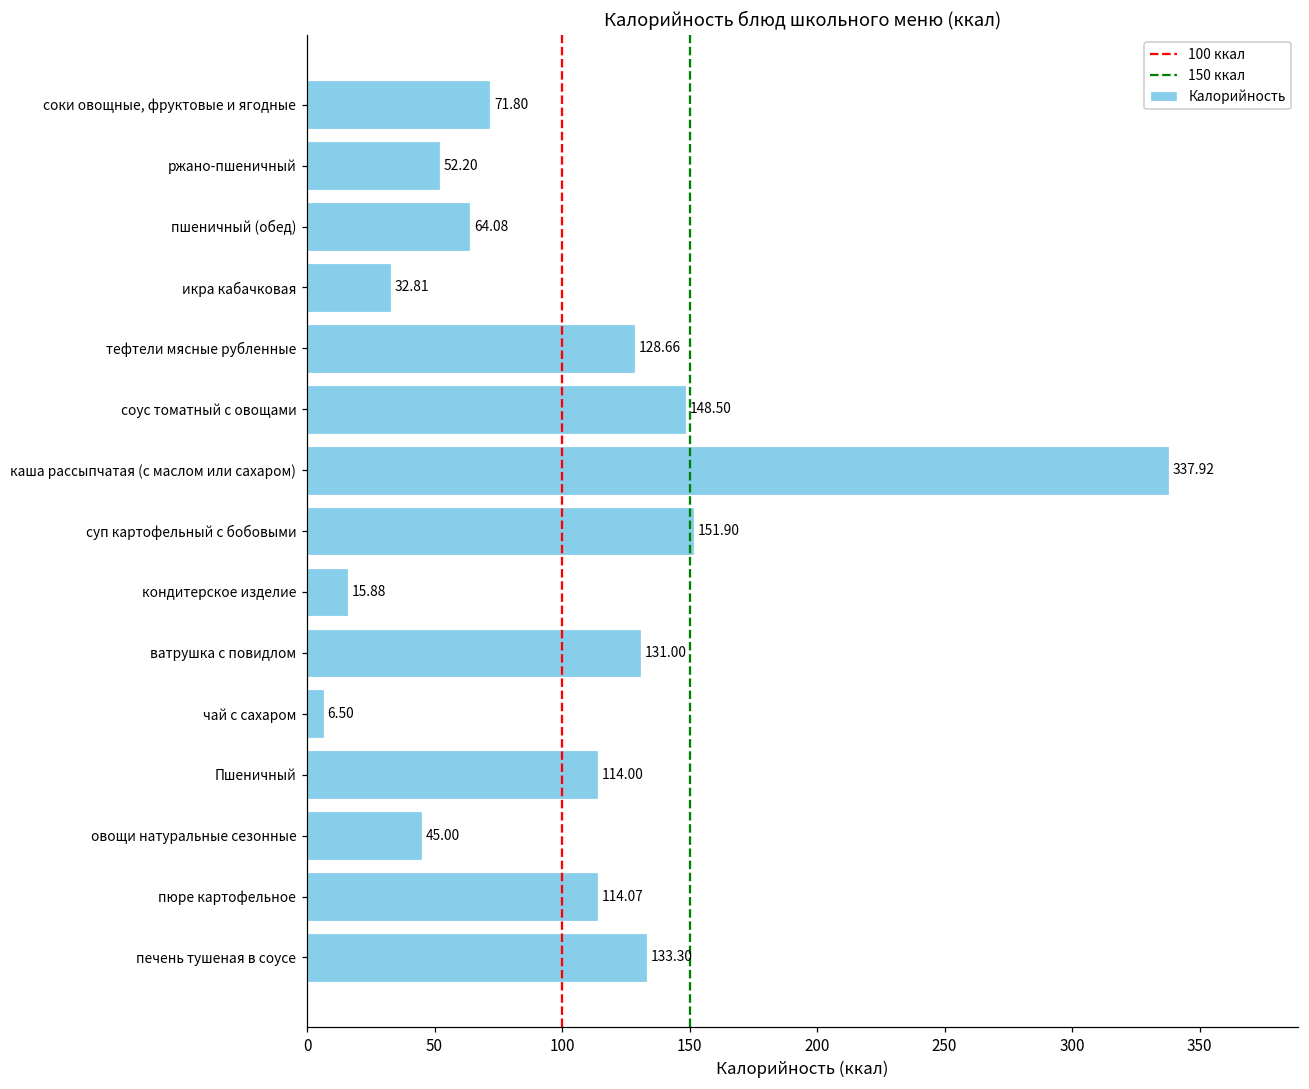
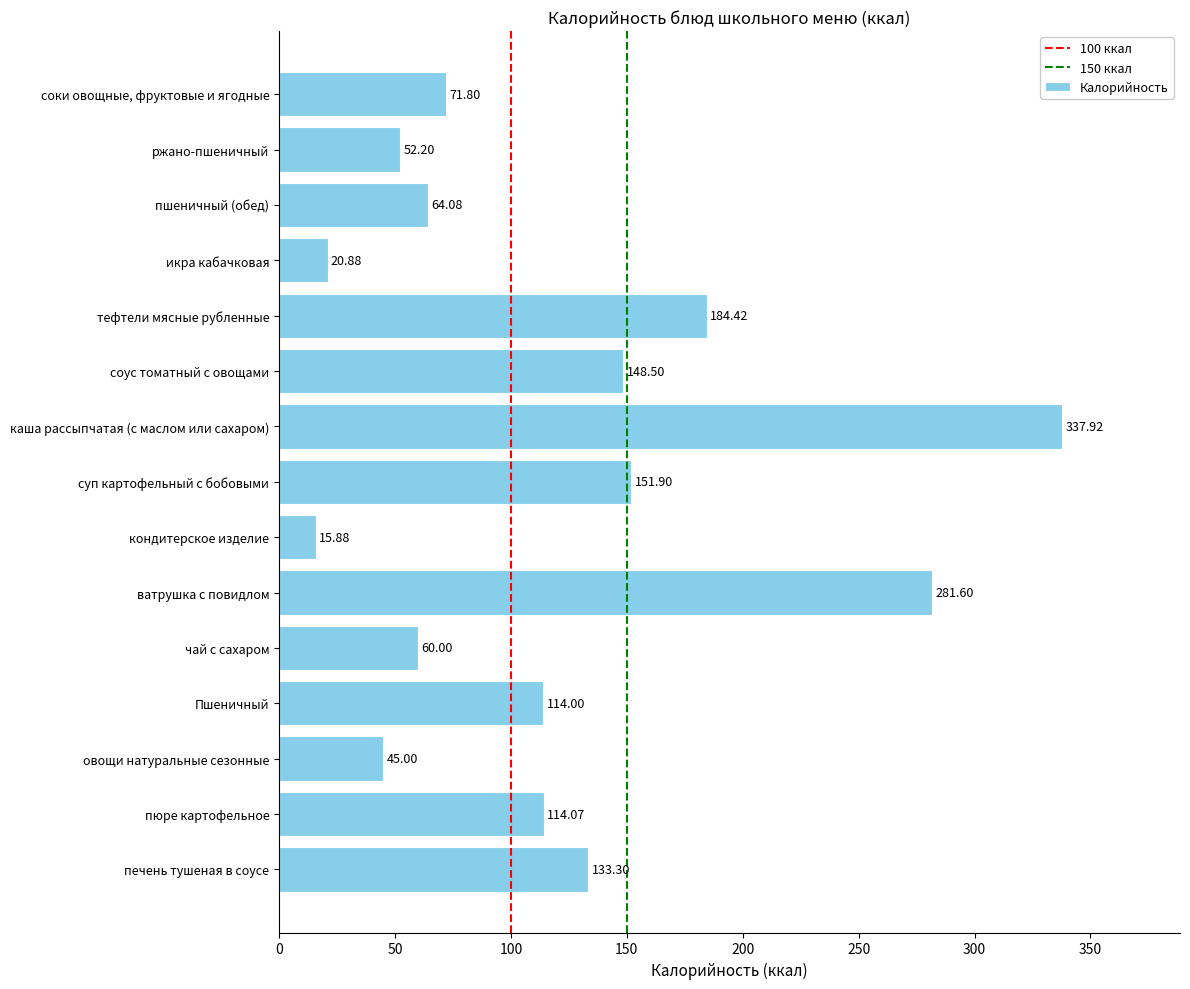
  {
    "соки овощные, фруктовые и ягодные": 71.80,
    "ржано-пшеничный": 52.20,
    "пшеничный (обед)": 64.08,
-   "икра кабачковая": 32.81,
-   "тефтели мясные рубленные": 128.66,
+   "икра кабачковая": 20.88,
+   "тефтели мясные рубленные": 184.42,
    "соус томатный с овощами": 148.50,
    "каша рассыпчатая (с маслом или сахаром)": 337.92,
    "суп картофельный с бобовыми": 151.90,
    "кондитерское изделие": 15.88,
-   "ватрушка с повидлом": 131.00,
-   "чай с сахаром": 6.50,
+   "ватрушка с повидлом": 281.60,
+   "чай с сахаром": 60.00,
    "Пшеничный": 114.00,
    "овощи натуральные сезонные": 45.00,
    "пюре картофельное": 114.07,
    "печень тушеная в соусе": 133.30
  }
